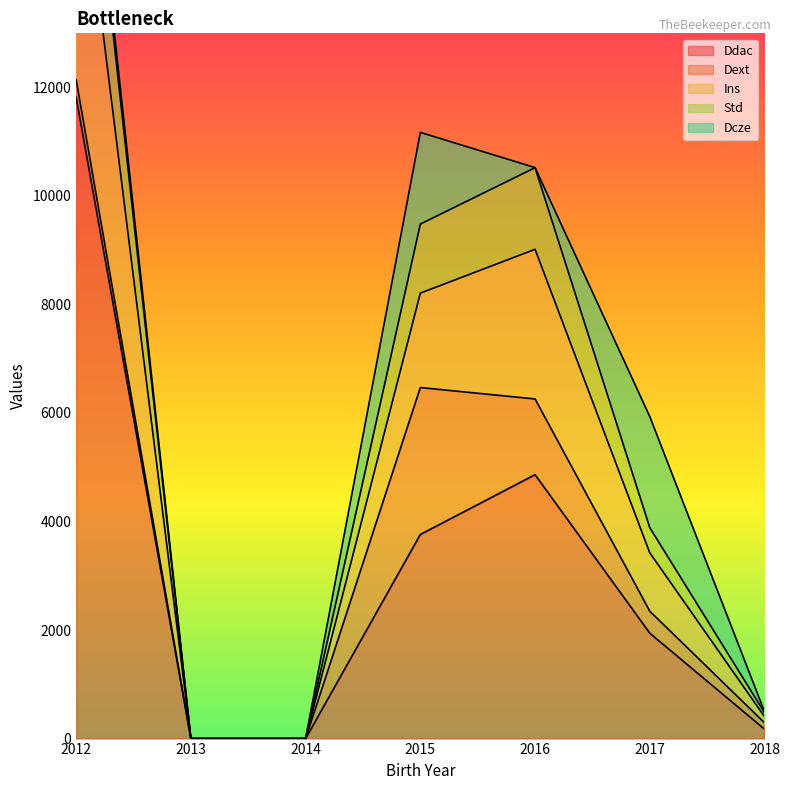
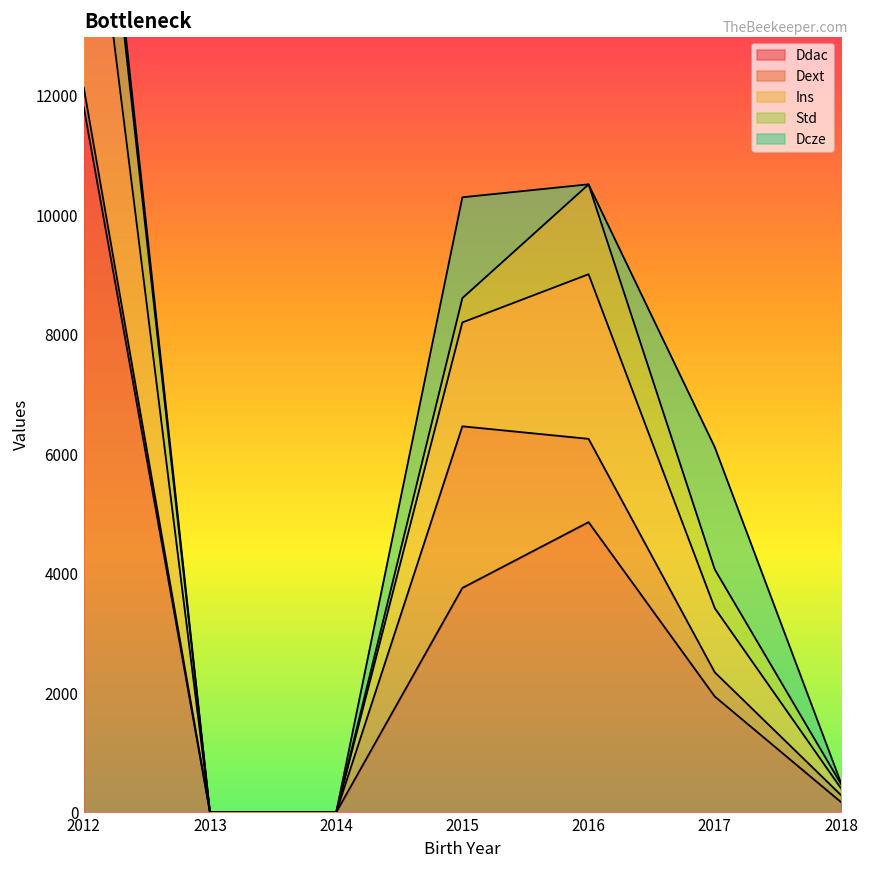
  {
    "Std": {
-     "2015": 1300,
-     "2017": 500
+     "2015": 400,
+     "2017": 600
    },
    "Dcze": {
      "2015": 1700,
      "2017": 2000
    }
  }
